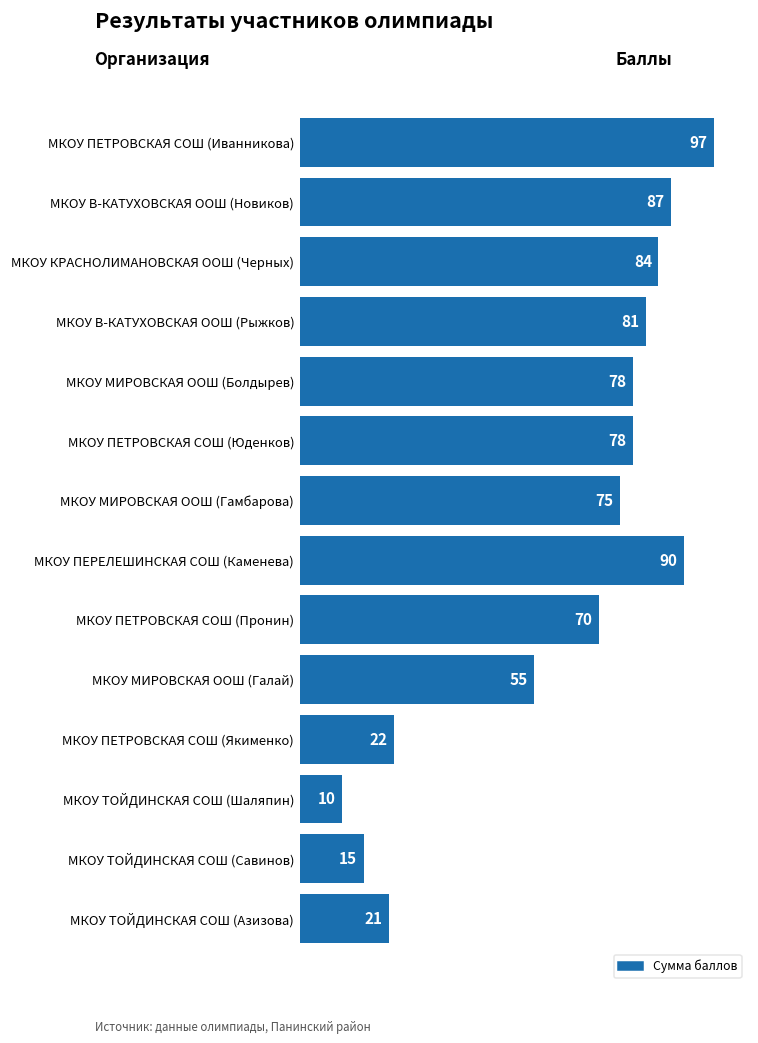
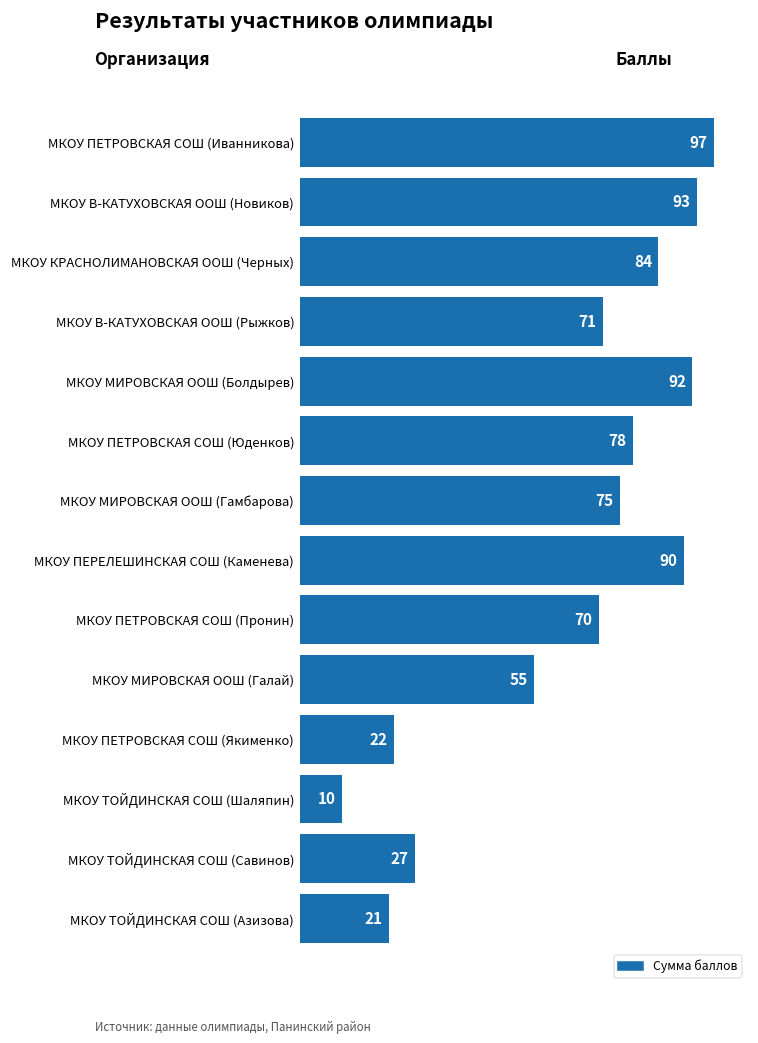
  {
    "МКОУ ПЕТРОВСКАЯ СОШ (Иванникова)": 97,
-   "МКОУ В-КАТУХОВСКАЯ ООШ (Новиков)": 87,
+   "МКОУ В-КАТУХОВСКАЯ ООШ (Новиков)": 93,
    "МКОУ КРАСНОЛИМАНОВСКАЯ ООШ (Черных)": 84,
-   "МКОУ В-КАТУХОВСКАЯ ООШ (Рыжков)": 81,
-   "МКОУ МИРОВСКАЯ ООШ (Болдырев)": 78,
+   "МКОУ В-КАТУХОВСКАЯ ООШ (Рыжков)": 71,
+   "МКОУ МИРОВСКАЯ ООШ (Болдырев)": 92,
    "МКОУ ПЕТРОВСКАЯ СОШ (Юденков)": 78,
    "МКОУ МИРОВСКАЯ ООШ (Гамбарова)": 75,
    "МКОУ ПЕРЕЛЕШИНСКАЯ СОШ (Каменева)": 90,
    "МКОУ ПЕТРОВСКАЯ СОШ (Пронин)": 70,
    "МКОУ МИРОВСКАЯ ООШ (Галай)": 55,
    "МКОУ ПЕТРОВСКАЯ СОШ (Якименко)": 22,
    "МКОУ ТОЙДИНСКАЯ СОШ (Шаляпин)": 10,
-   "МКОУ ТОЙДИНСКАЯ СОШ (Савинов)": 15,
+   "МКОУ ТОЙДИНСКАЯ СОШ (Савинов)": 27,
    "МКОУ ТОЙДИНСКАЯ СОШ (Азизова)": 21
  }
